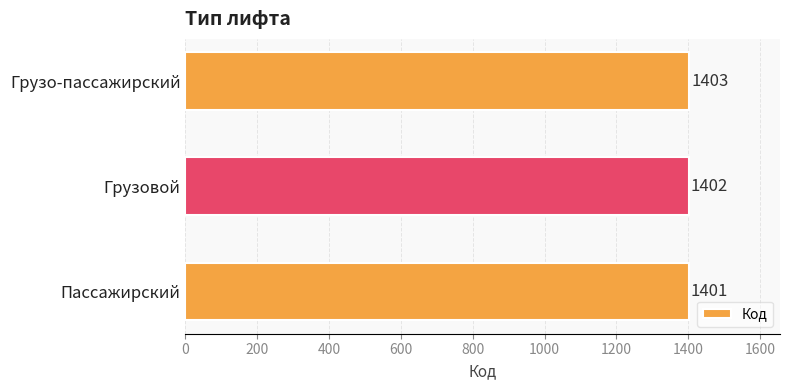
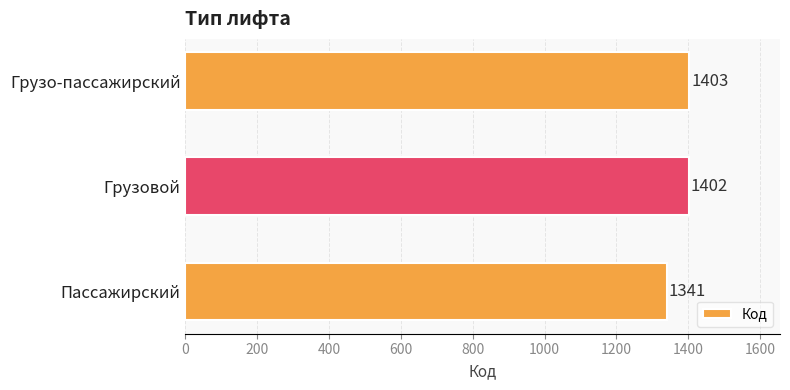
  {
    "Грузо-пассажирский": 1403,
    "Грузовой": 1402,
-   "Пассажирский": 1401
+   "Пассажирский": 1341
  }
